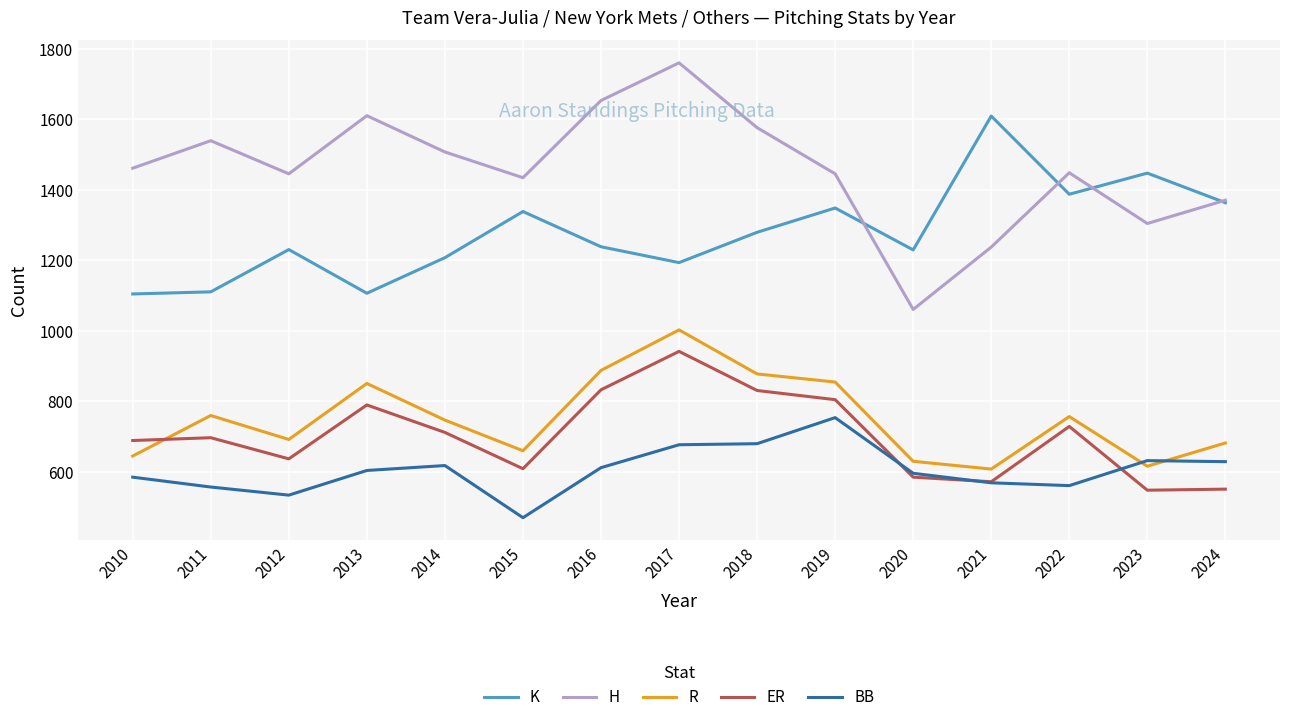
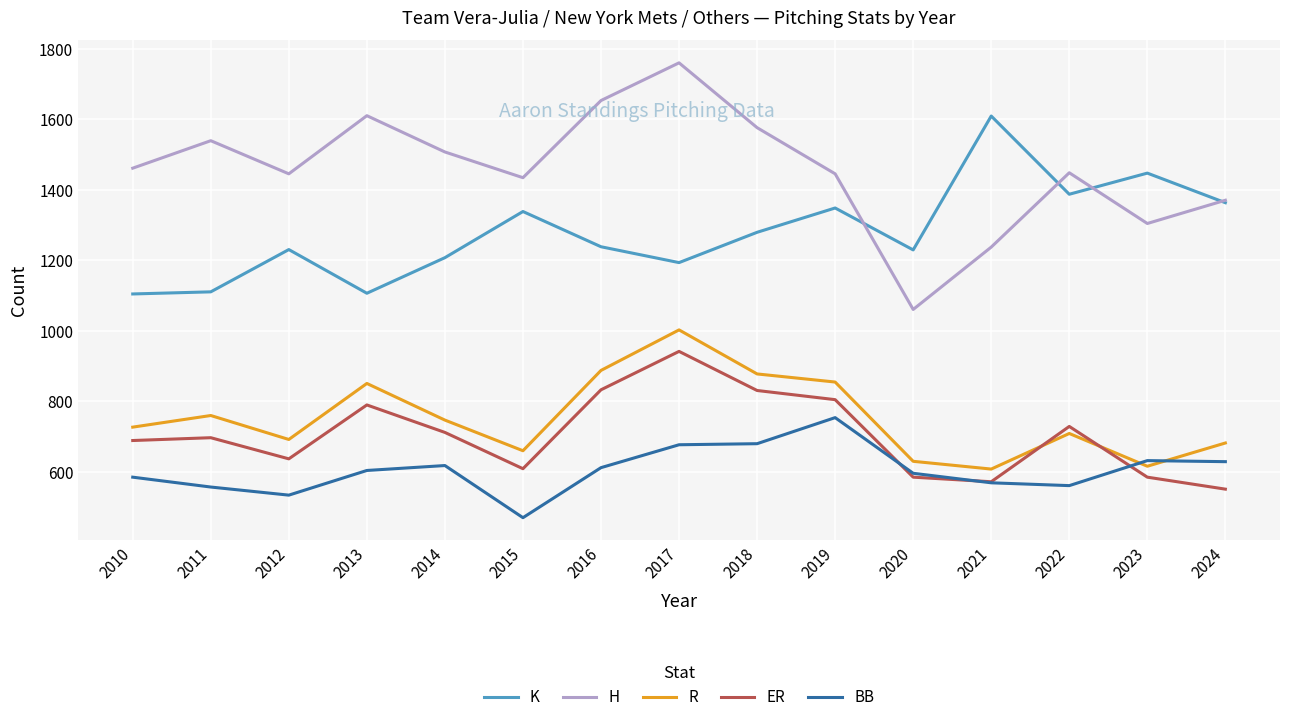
  {
    "K": {
      "2010": 1100,
      "2011": 1110,
      "2012": 1230,
      "2013": 1110,
      "2014": 1210,
      "2015": 1340,
      "2016": 1240,
      "2017": 1190,
      "2018": 1280,
      "2019": 1350,
      "2020": 1230,
      "2021": 1610,
      "2022": 1390,
      "2023": 1450
    },
    "H": {
      "2010": 1460,
      "2011": 1540,
      "2012": 1450,
      "2013": 1610,
      "2014": 1510,
      "2015": 1430,
      "2016": 1650,
      "2017": 1760,
      "2018": 1580,
      "2019": 1450,
      "2020": 1060,
      "2021": 1240,
      "2022": 1450,
      "2023": 1300
    },
    "R": {
-     "2010": 640,
+     "2010": 730,
      "2011": 760,
      "2012": 690,
      "2013": 850,
      "2014": 750,
      "2015": 660,
      "2016": 890,
      "2017": 1000,
      "2018": 880,
      "2019": 850,
      "2020": 630,
      "2021": 610,
-     "2022": 760,
+     "2022": 710,
      "2023": 620,
      "2024": 680
    },
    "ER": {
      "2010": 690,
      "2011": 700,
      "2012": 640,
      "2013": 790,
      "2014": 710,
      "2015": 610,
      "2016": 830,
      "2017": 940,
      "2018": 830,
      "2019": 800,
      "2020": 580,
      "2022": 730,
-     "2023": 550,
+     "2023": 580,
      "2024": 550
    },
    "BB": {
      "2010": 580,
      "2011": 560,
      "2012": 530,
      "2013": 600,
      "2014": 620,
      "2015": 470,
      "2016": 610,
      "2017": 680,
      "2018": 680,
      "2019": 750,
      "2020": 600,
      "2022": 560,
      "2023": 630,
      "2024": 630
    }
  }
